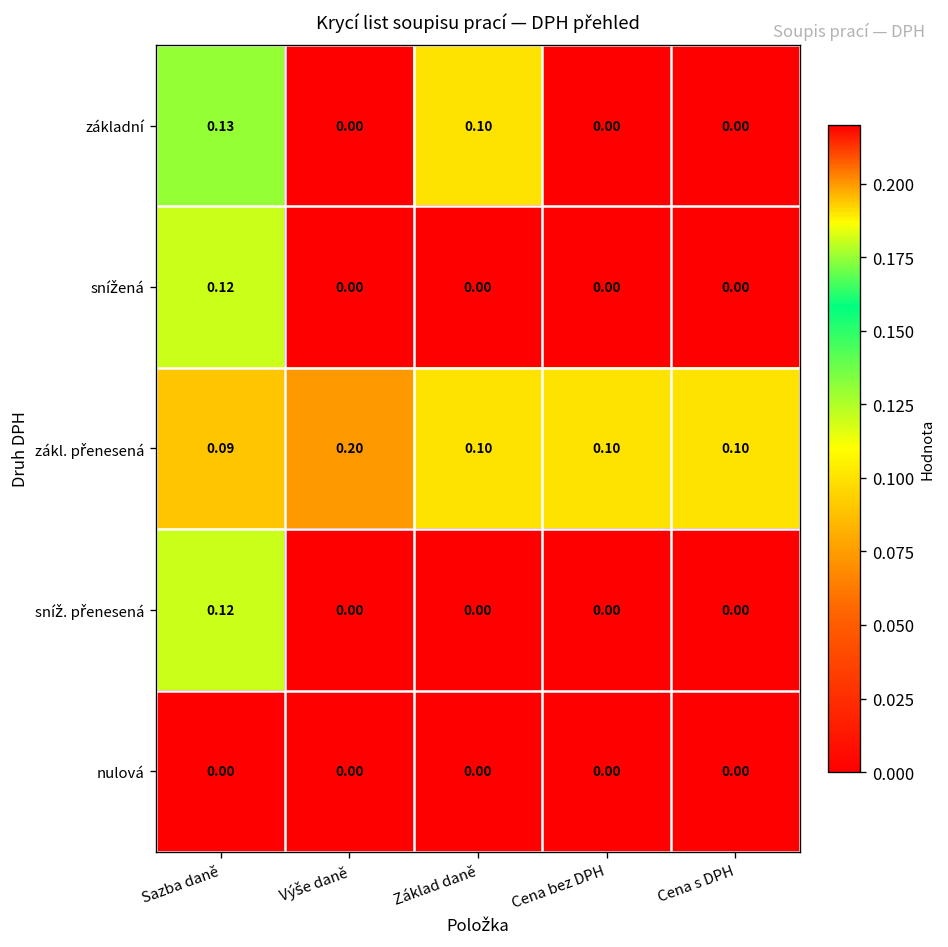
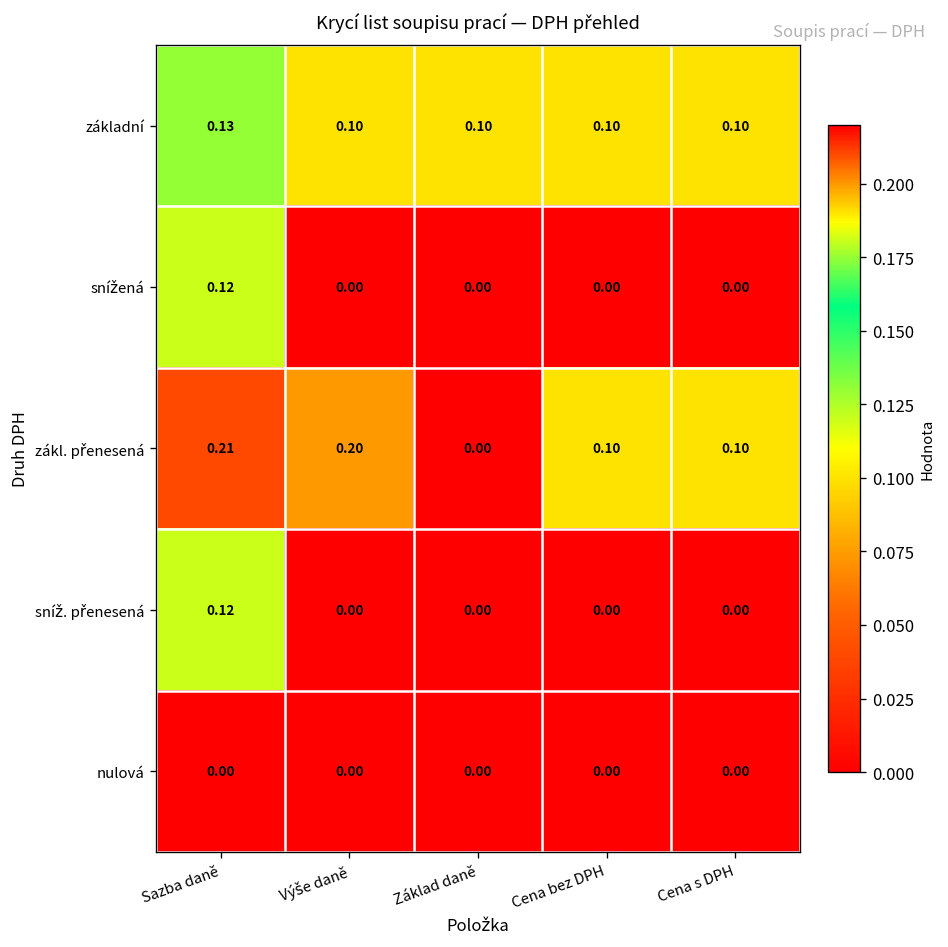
  {
    "základní": {
      "Sazba daně": 0.13,
-     "Výše daně": 0.00,
+     "Výše daně": 0.10,
      "Základ daně": 0.10,
-     "Cena bez DPH": 0.00,
-     "Cena s DPH": 0.00
+     "Cena bez DPH": 0.10,
+     "Cena s DPH": 0.10
    },
    "snížená": {
      "Sazba daně": 0.12,
      "Výše daně": 0.00,
      "Základ daně": 0.00,
      "Cena bez DPH": 0.00,
      "Cena s DPH": 0.00
    },
    "zákl. přenesená": {
-     "Sazba daně": 0.09,
+     "Sazba daně": 0.21,
      "Výše daně": 0.20,
-     "Základ daně": 0.10,
+     "Základ daně": 0.00,
      "Cena bez DPH": 0.10,
      "Cena s DPH": 0.10
    },
    "sníž. přenesená": {
      "Sazba daně": 0.12,
      "Výše daně": 0.00,
      "Základ daně": 0.00,
      "Cena bez DPH": 0.00,
      "Cena s DPH": 0.00
    },
    "nulová": {
      "Sazba daně": 0.00,
      "Výše daně": 0.00,
      "Základ daně": 0.00,
      "Cena bez DPH": 0.00,
      "Cena s DPH": 0.00
    }
  }
